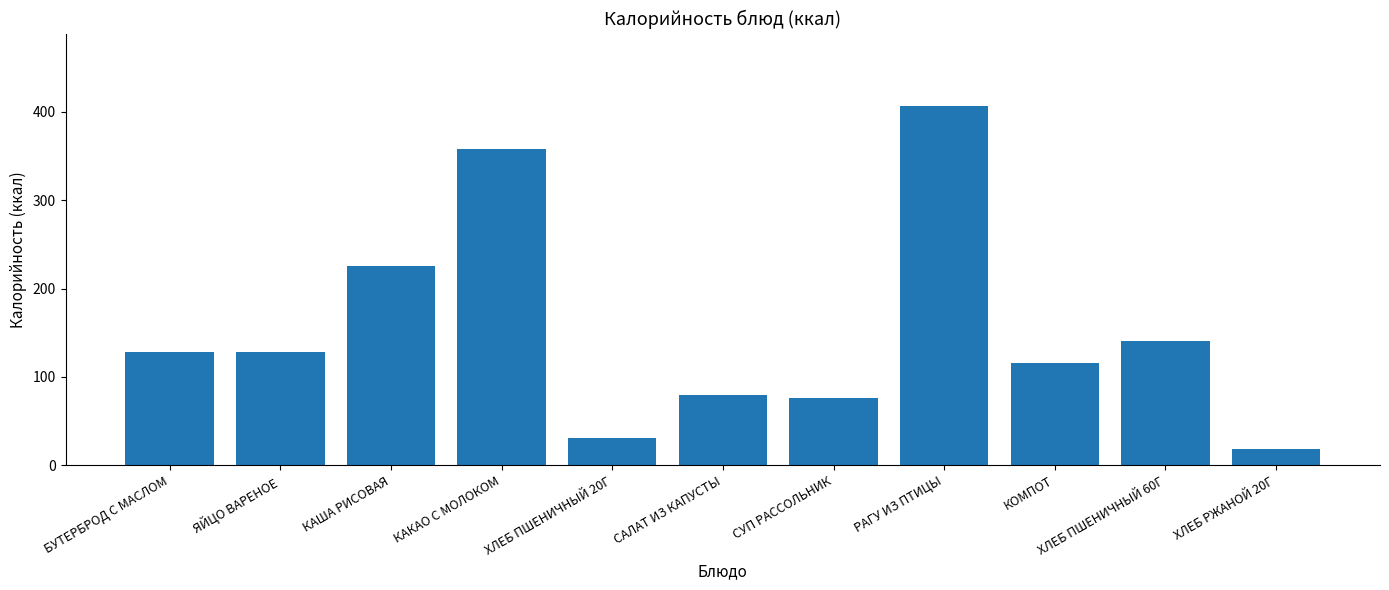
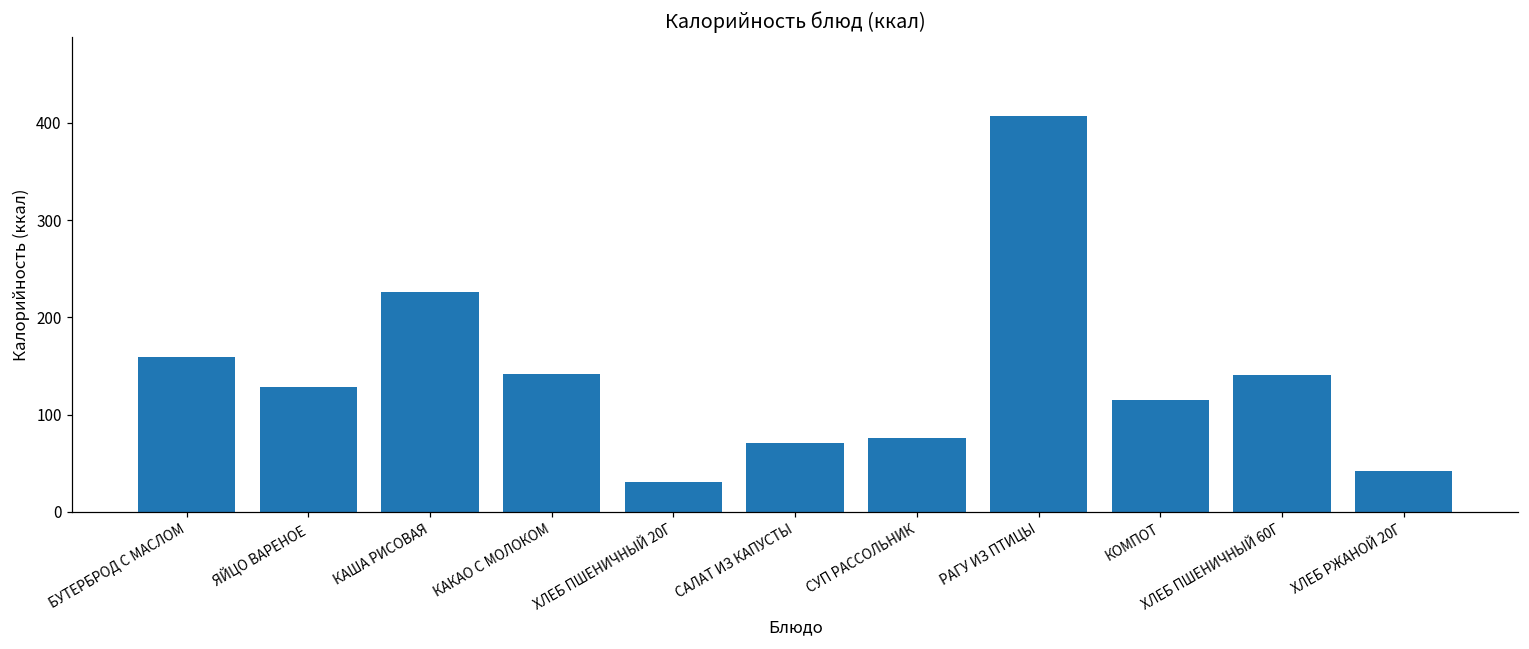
  {
-   "БУТЕРБРОД С МАСЛОМ": 130,
+   "БУТЕРБРОД С МАСЛОМ": 160,
    "ЯЙЦО ВАРЕНОЕ": 130,
    "КАША РИСОВАЯ": 230,
-   "КАКАО С МОЛОКОМ": 360,
+   "КАКАО С МОЛОКОМ": 140,
    "ХЛЕБ ПШЕНИЧНЫЙ 20Г": 30,
-   "САЛАТ ИЗ КАПУСТЫ": 80,
+   "САЛАТ ИЗ КАПУСТЫ": 70,
    "СУП РАССОЛЬНИК": 80,
    "РАГУ ИЗ ПТИЦЫ": 410,
    "КОМПОТ": 120,
    "ХЛЕБ ПШЕНИЧНЫЙ 60Г": 140,
-   "ХЛЕБ РЖАНОЙ 20Г": 20
+   "ХЛЕБ РЖАНОЙ 20Г": 40
  }
